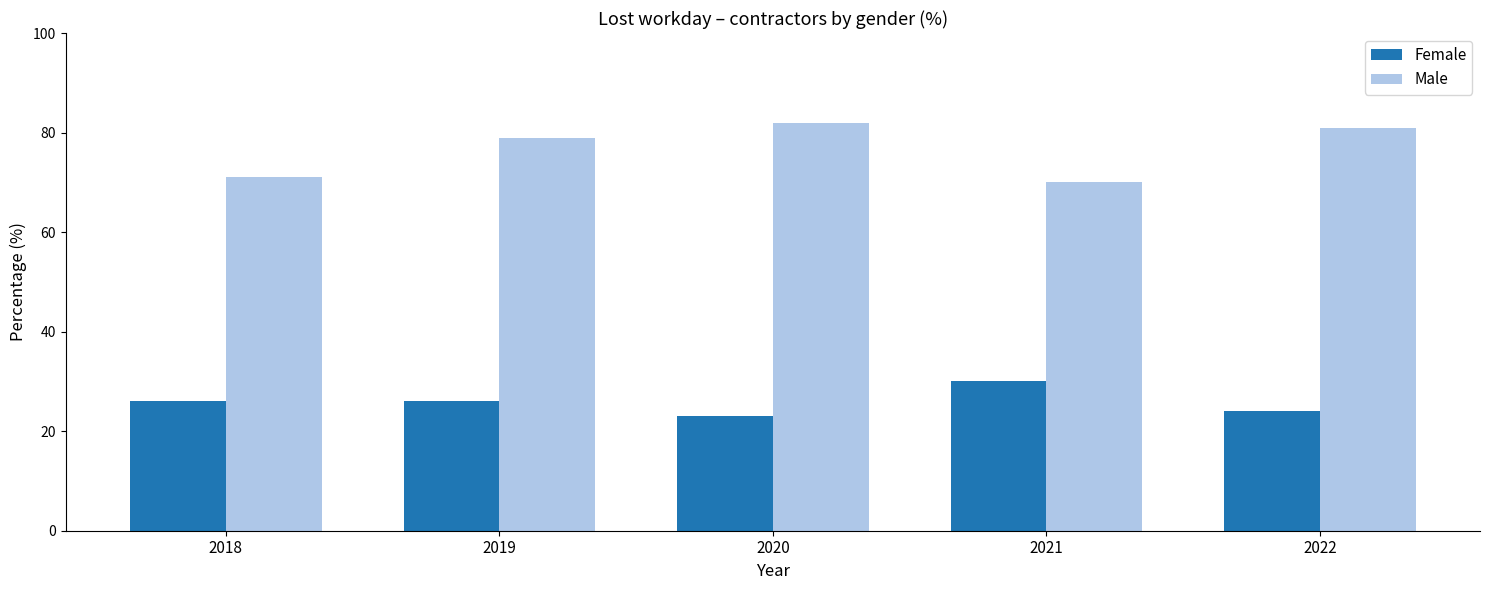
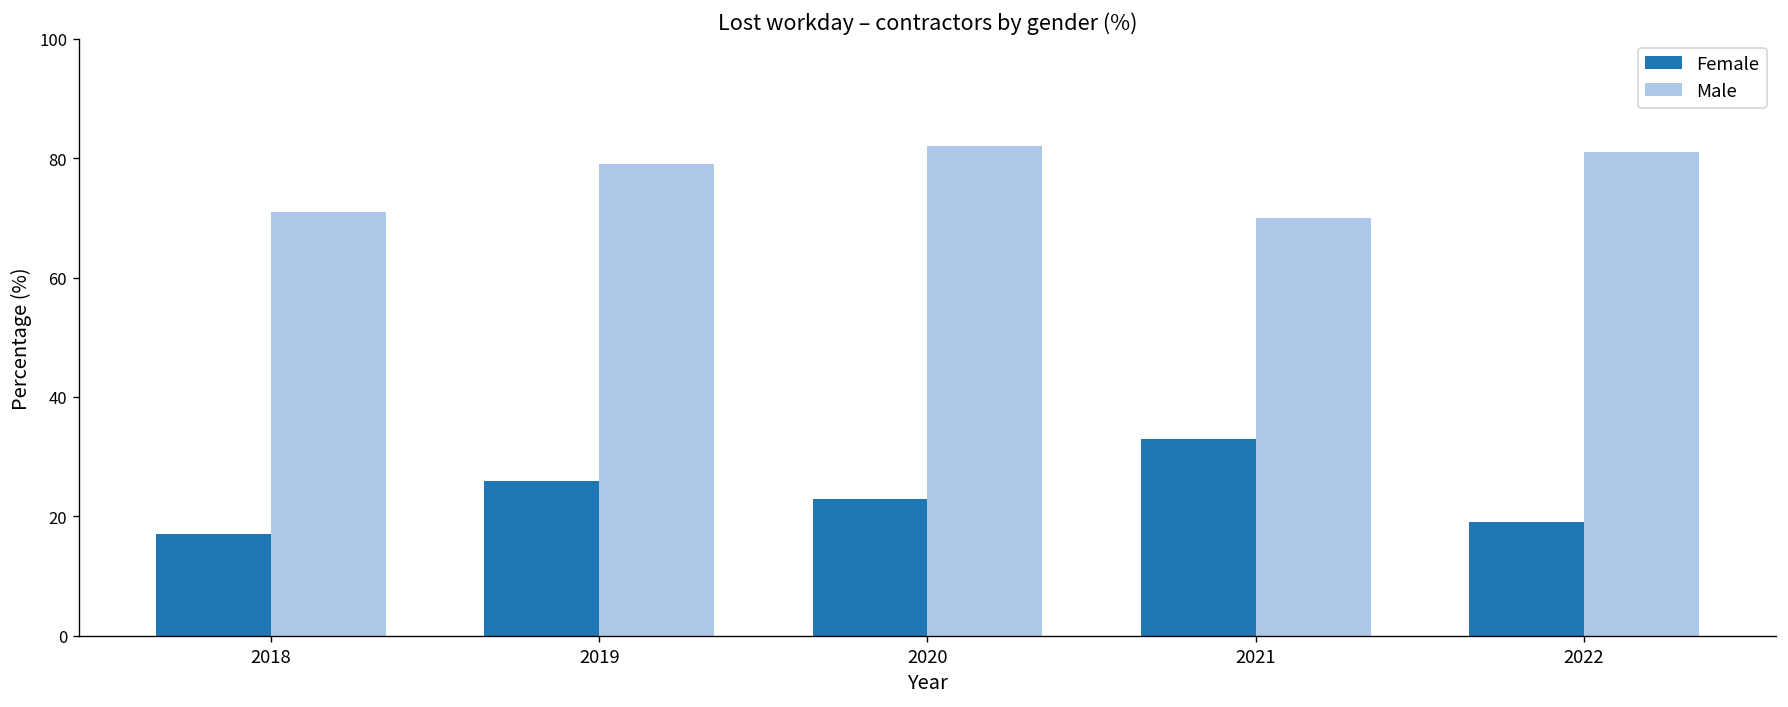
  {
    "Female": {
-     "2018": 26,
+     "2018": 17,
      "2019": 26,
      "2020": 23,
-     "2021": 30,
-     "2022": 24
+     "2021": 33,
+     "2022": 19
    },
    "Male": {
      "2018": 71,
      "2019": 79,
      "2020": 82,
      "2021": 70,
      "2022": 81
    }
  }
